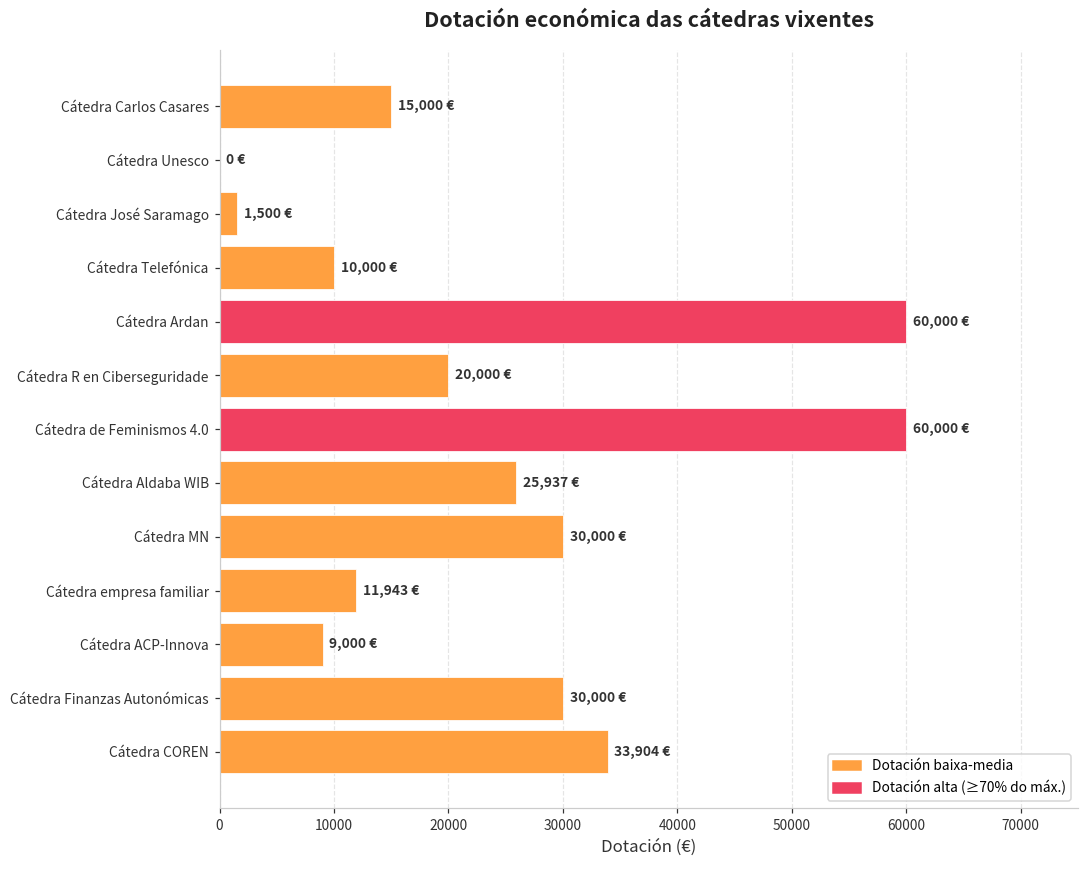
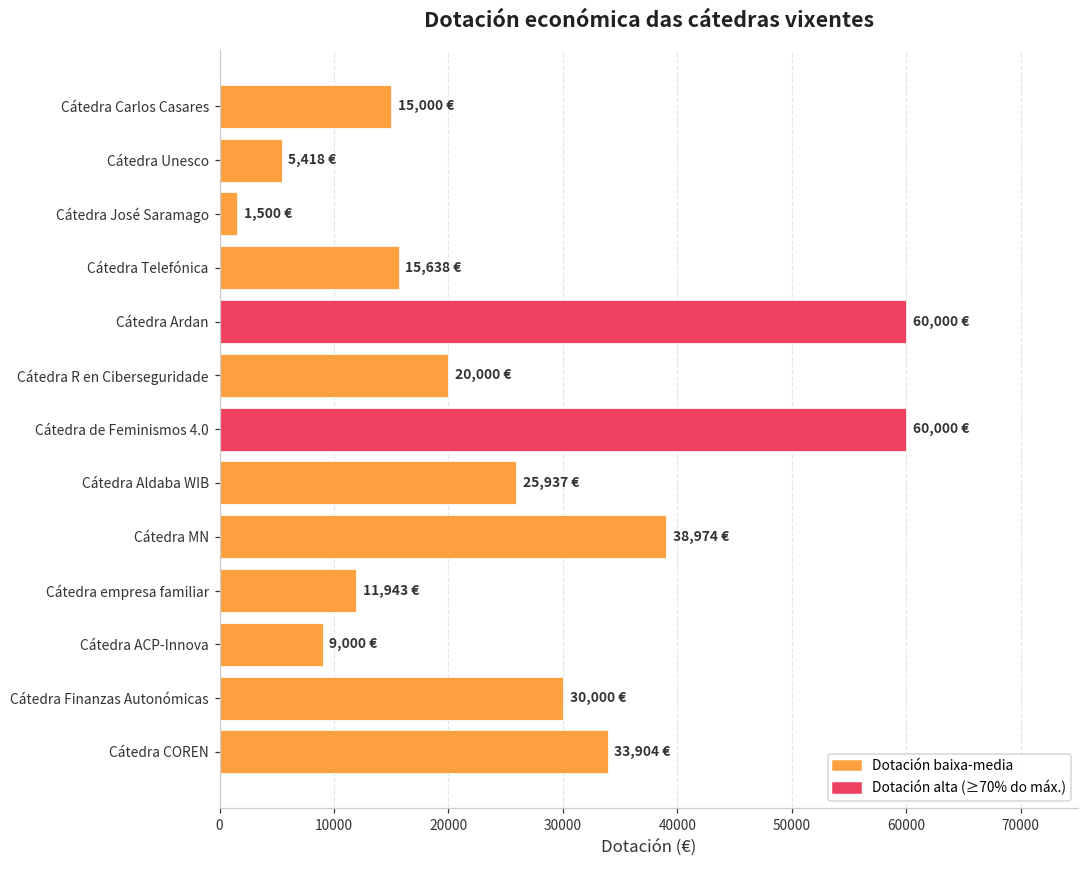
  {
    "Cátedra Carlos Casares": "15,000",
-   "Cátedra Unesco": "0",
+   "Cátedra Unesco": "5,418",
    "Cátedra José Saramago": "1,500",
-   "Cátedra Telefónica": "10,000",
+   "Cátedra Telefónica": "15,638",
    "Cátedra Ardan": "60,000",
    "Cátedra R en Ciberseguridade": "20,000",
    "Cátedra de Feminismos 4.0": "60,000",
    "Cátedra Aldaba WIB": "25,937",
-   "Cátedra MN": "30,000",
+   "Cátedra MN": "38,974",
    "Cátedra empresa familiar": "11,943",
    "Cátedra ACP-Innova": "9,000",
    "Cátedra Finanzas Autonómicas": "30,000",
    "Cátedra COREN": "33,904"
  }
